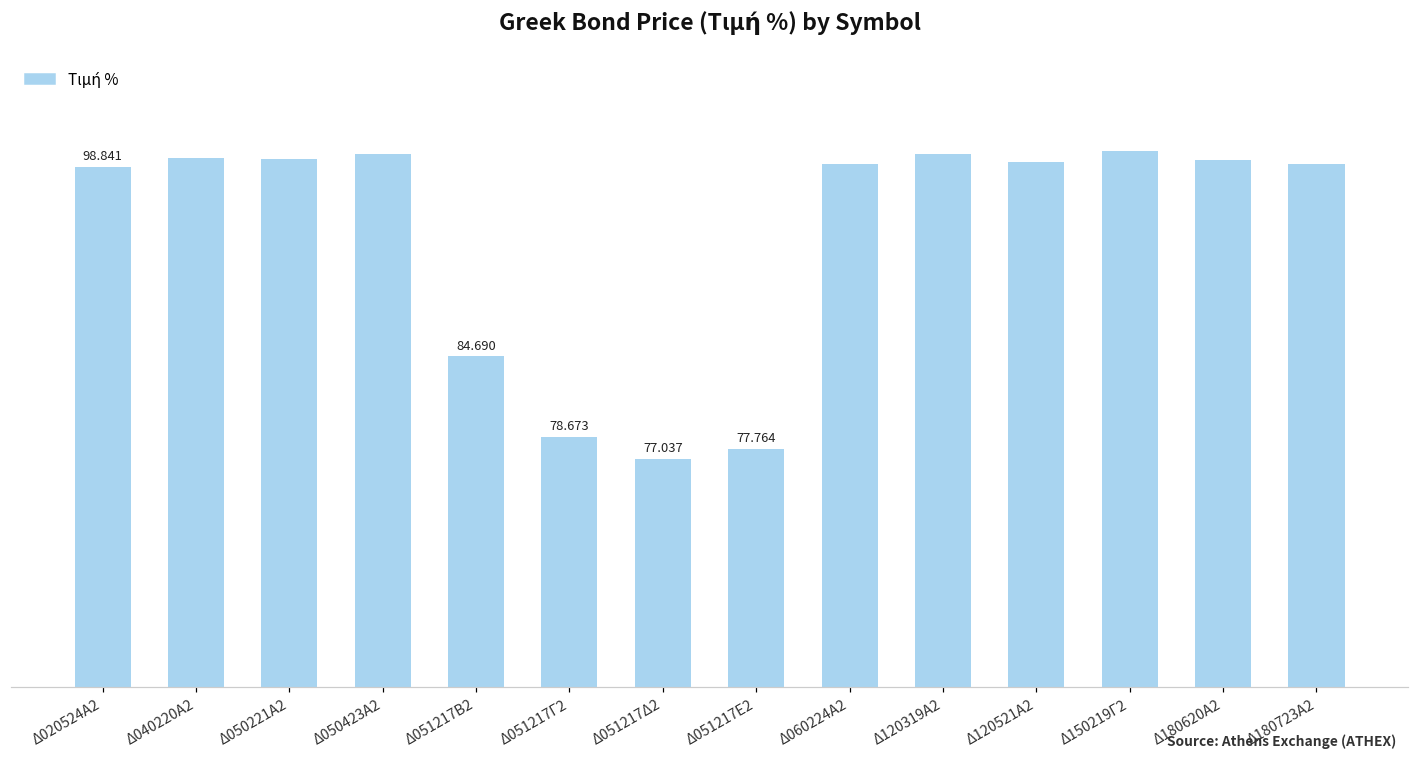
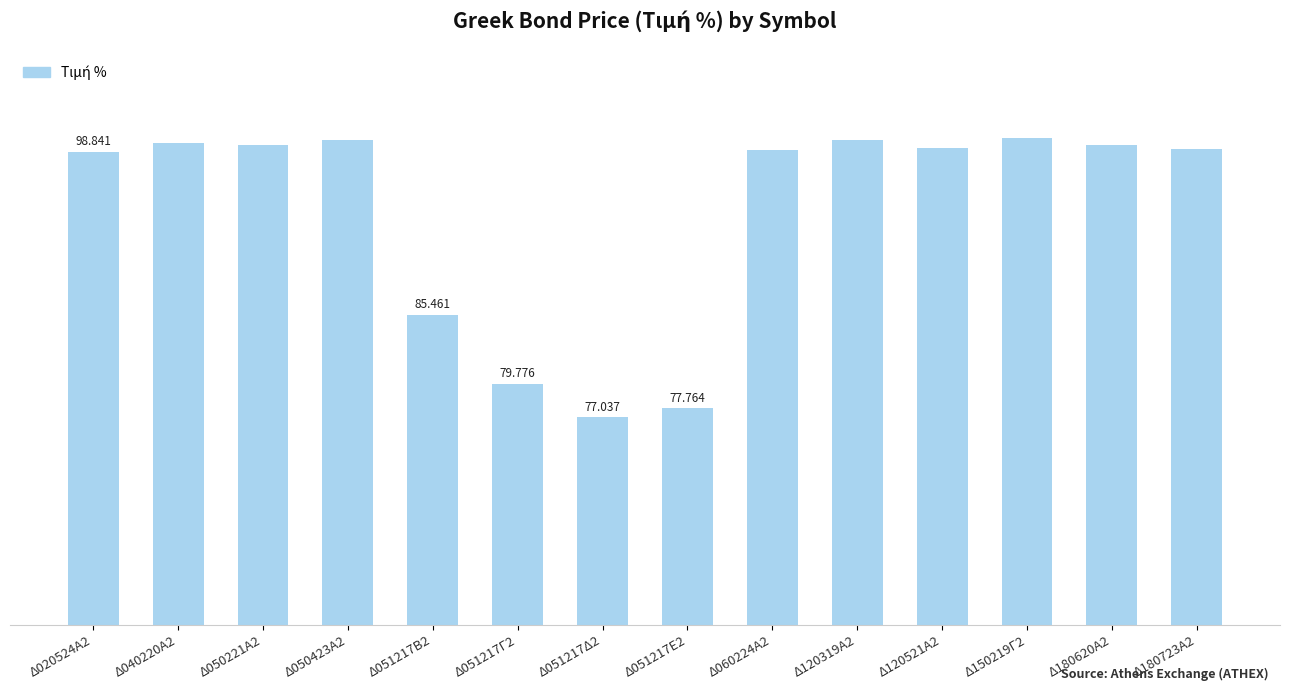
  {
    "Δ020524Α2": 98.841,
-   "Δ051217Β2": 84.690,
-   "Δ051217Γ2": 78.673,
+   "Δ051217Β2": 85.461,
+   "Δ051217Γ2": 79.776,
    "Δ051217Δ2": 77.037,
    "Δ051217Ε2": 77.764
  }
